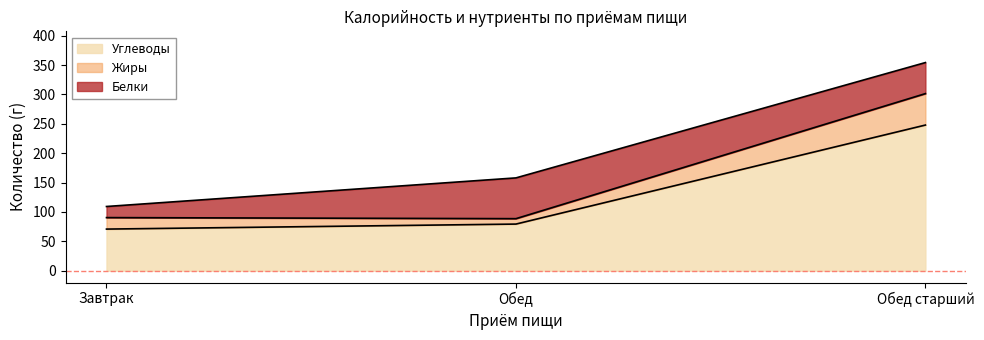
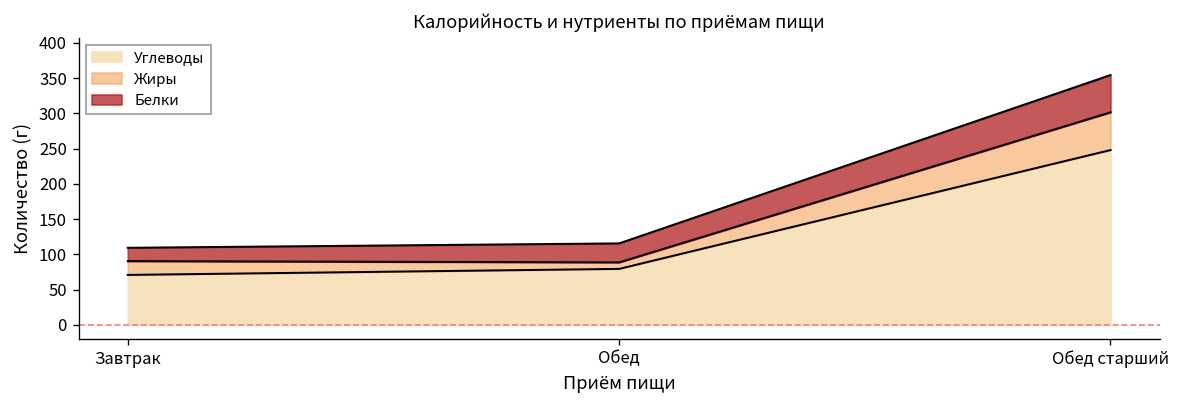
  {
    "Углеводы": {
      "Завтрак": 70,
      "Обед": 80,
      "Обед старший": 250
    },
    "Жиры": {
      "Завтрак": 20,
      "Обед": 10,
      "Обед старший": 50
    },
    "Белки": {
      "Завтрак": 20,
-     "Обед": 70,
+     "Обед": 30,
      "Обед старший": 50
    }
  }
